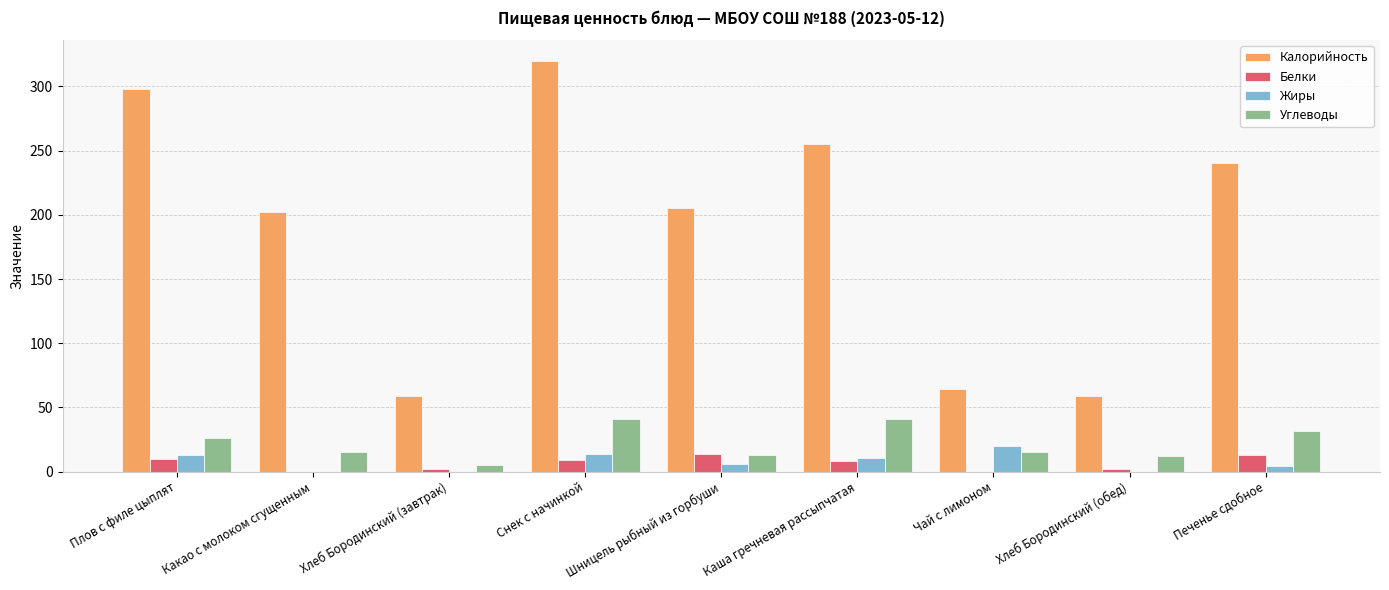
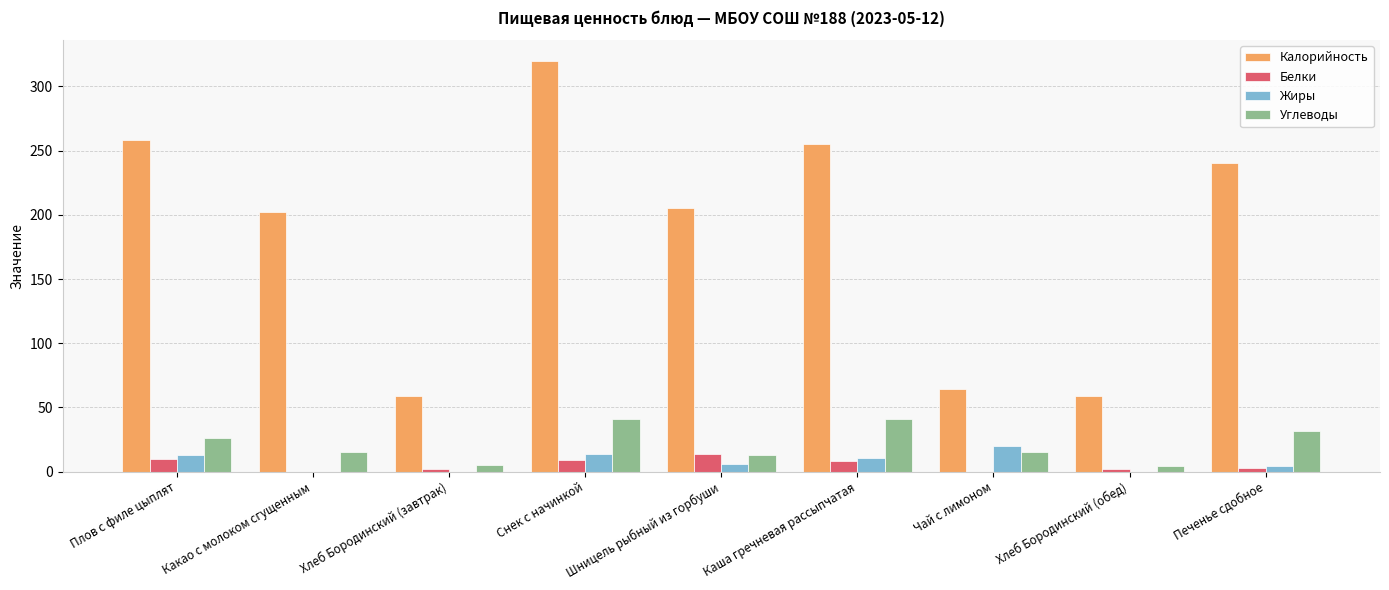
  {
    "Калорийность": {
-     "Плов с филе цыплят": 298,
+     "Плов с филе цыплят": 258,
      "Какао с молоком сгущенным": 202,
      "Хлеб Бородинский (завтрак)": 59,
      "Снек с начинкой": 320,
      "Шницель рыбный из горбуши": 205,
      "Каша гречневая рассыпчатая": 255,
      "Чай с лимоном": 64,
      "Хлеб Бородинский (обед)": 59,
      "Печенье сдобное": 240
    },
    "Белки": {
      "Плов с филе цыплят": 10,
      "Какао с молоком сгущенным": 0,
      "Хлеб Бородинский (завтрак)": 2,
      "Снек с начинкой": 9,
      "Шницель рыбный из горбуши": 14,
      "Каша гречневая рассыпчатая": 8,
      "Чай с лимоном": 0,
      "Хлеб Бородинский (обед)": 2,
-     "Печенье сдобное": 13
+     "Печенье сдобное": 3
    },
    "Жиры": {
      "Плов с филе цыплят": 13,
      "Какао с молоком сгущенным": 0,
      "Хлеб Бородинский (завтрак)": 0,
      "Снек с начинкой": 14,
      "Шницель рыбный из горбуши": 6,
      "Каша гречневая рассыпчатая": 11,
      "Чай с лимоном": 20,
      "Хлеб Бородинский (обед)": 0,
      "Печенье сдобное": 4
    },
    "Углеводы": {
      "Плов с филе цыплят": 26,
      "Какао с молоком сгущенным": 15,
      "Хлеб Бородинский (завтрак)": 5,
      "Снек с начинкой": 41,
      "Шницель рыбный из горбуши": 13,
      "Каша гречневая рассыпчатая": 41,
      "Чай с лимоном": 15,
-     "Хлеб Бородинский (обед)": 12,
+     "Хлеб Бородинский (обед)": 4,
      "Печенье сдобное": 32
    }
  }
